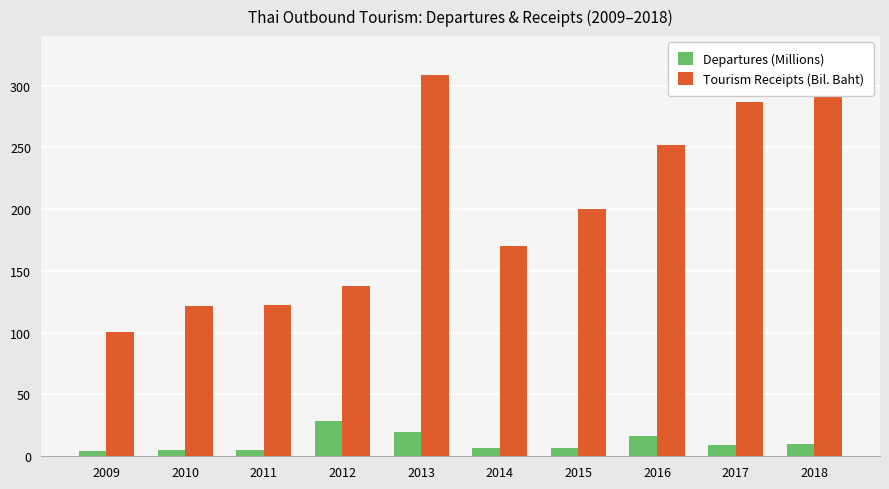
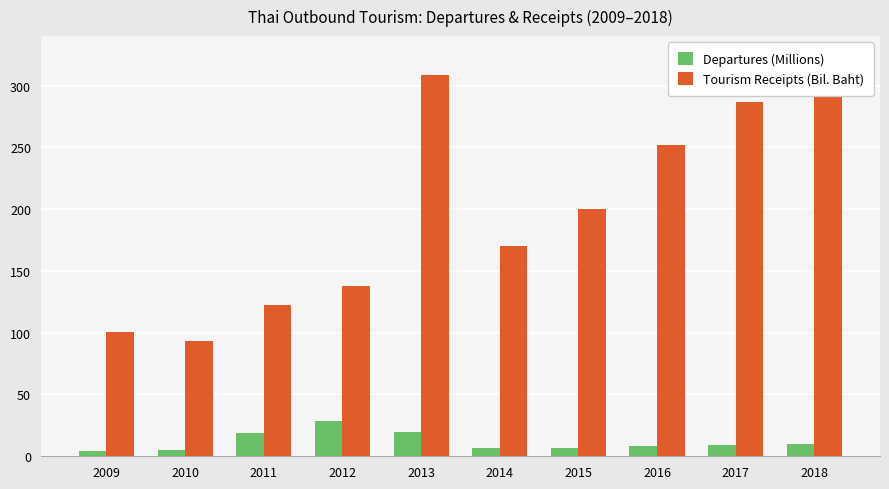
  {
    "Departures (Millions)": {
      "2009": 5,
      "2010": 5,
-     "2011": 5,
+     "2011": 19,
      "2012": 29,
      "2013": 20,
      "2014": 6,
      "2015": 7,
-     "2016": 16,
+     "2016": 8,
      "2017": 9,
      "2018": 10
    },
    "Tourism Receipts (Bil. Baht)": {
      "2009": 100,
-     "2010": 121,
+     "2010": 94,
      "2011": 122,
      "2012": 138,
      "2013": 309,
      "2014": 170,
      "2015": 200,
      "2016": 252,
      "2017": 287
    }
  }
